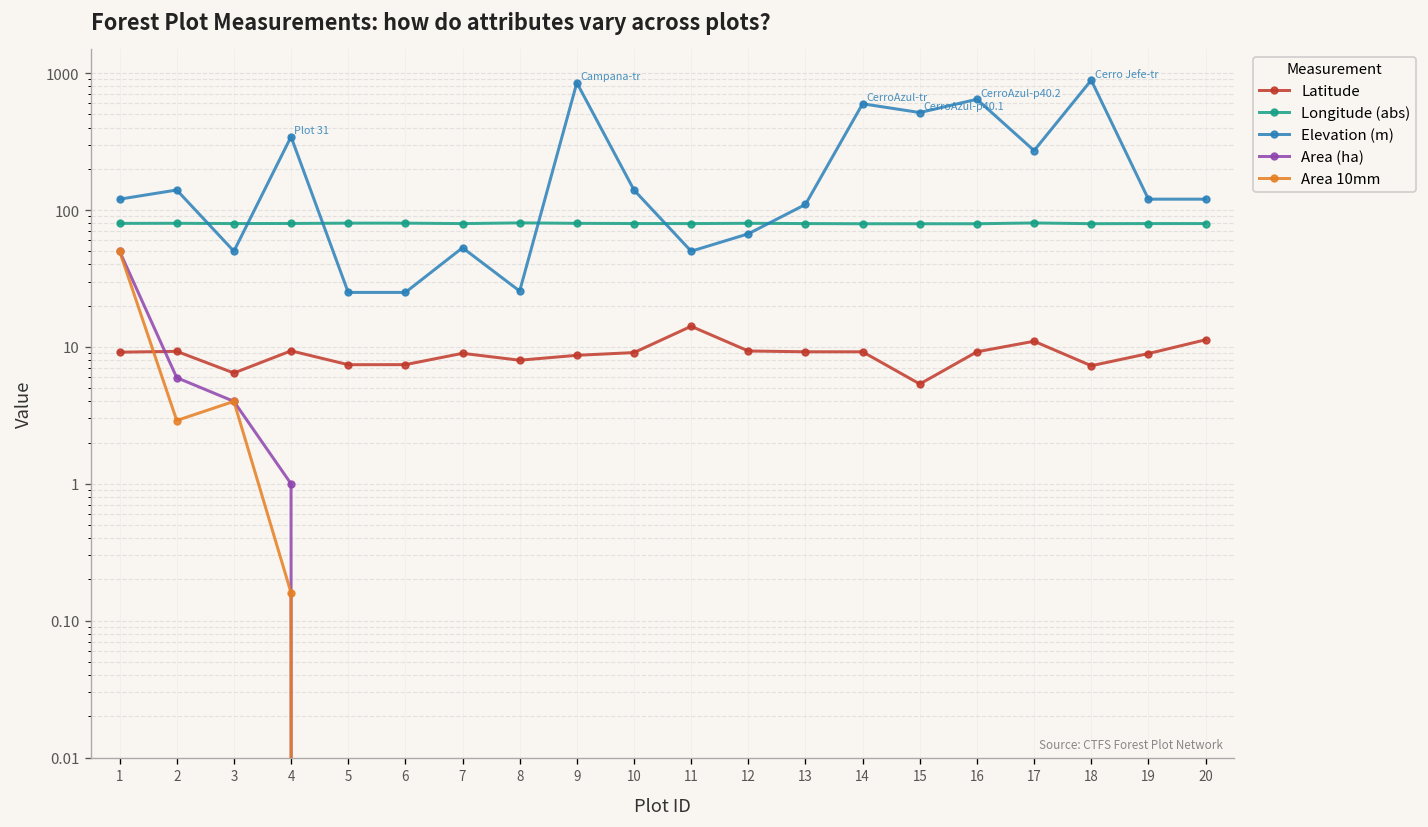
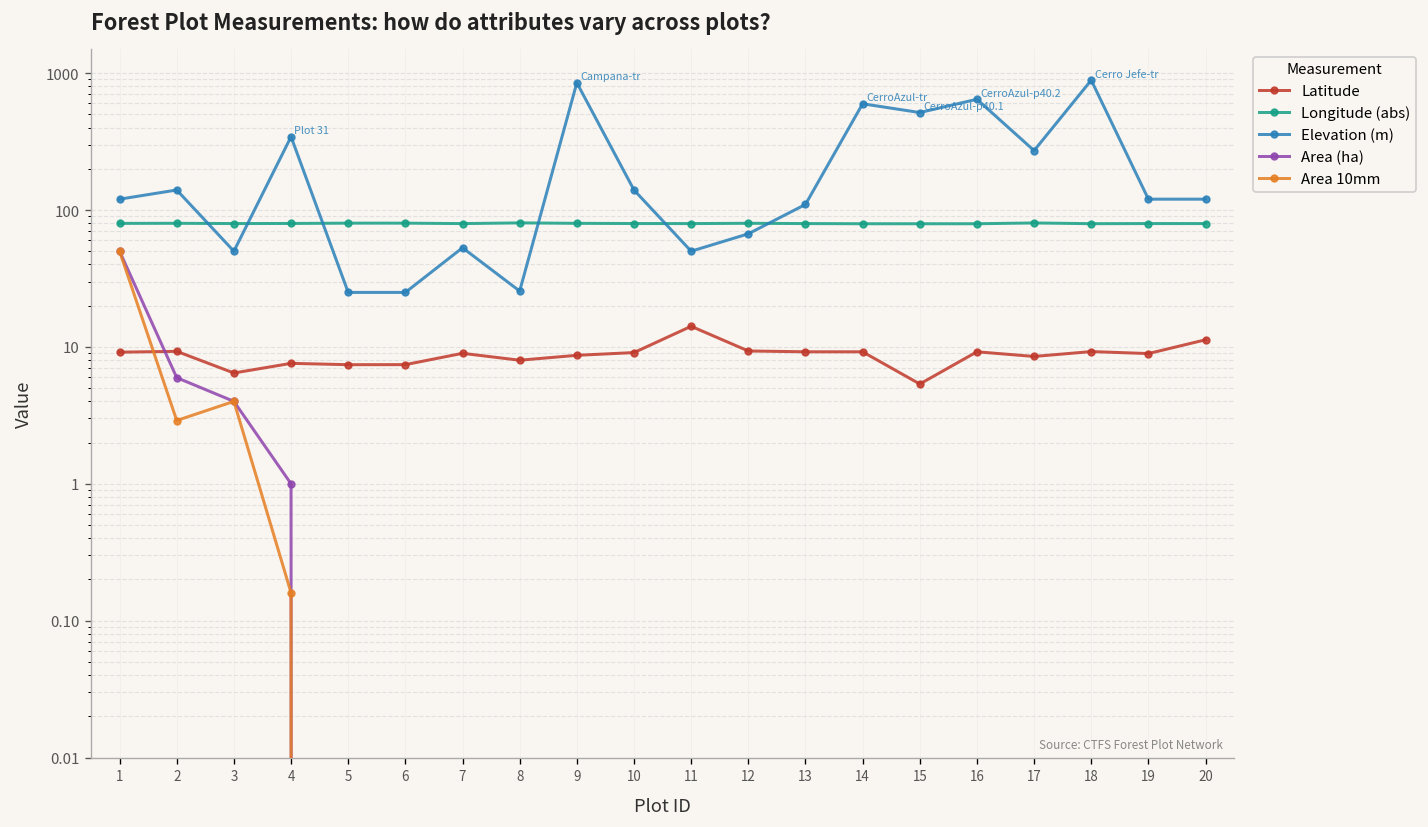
  {
    "Latitude": {
      "1": 9,
      "2": 9,
      "3": 6,
-     "4": 9,
+     "4": 8,
      "5": 7,
      "6": 7,
      "7": 9,
      "8": 8,
      "9": 9,
      "10": 9,
      "11": 14,
      "12": 9,
      "13": 9,
      "14": 9,
      "15": 5,
      "16": 9,
-     "17": 11,
-     "18": 7,
+     "17": 9,
+     "18": 9,
      "19": 9,
      "20": 11
    },
    "Longitude (abs)": {
      "1": 80,
      "2": 80,
      "3": 80,
      "4": 80,
      "5": 80,
      "6": 80,
      "7": 80,
      "8": 80,
      "9": 80,
      "10": 80,
      "11": 80,
      "12": 80,
      "13": 80,
      "14": 80,
      "15": 80,
      "16": 80,
      "17": 80,
      "18": 80,
      "19": 80,
      "20": 80
    },
    "Elevation (m)": {
      "1": 120,
      "2": 140,
      "3": 50,
      "5": 25,
      "6": 25,
      "7": 50,
      "8": 26,
      "9": 900,
      "10": 140,
      "11": 50,
      "12": 70,
      "13": 110,
      "14": 600,
      "15": 500,
      "16": 600,
      "17": 270,
      "18": 900,
      "19": 120,
      "20": 120
    },
    "Area (ha)": {
      "2": 6,
      "4": 1
    },
    "Area 10mm": {
      "2": 3,
      "4": 0.16
    }
  }
